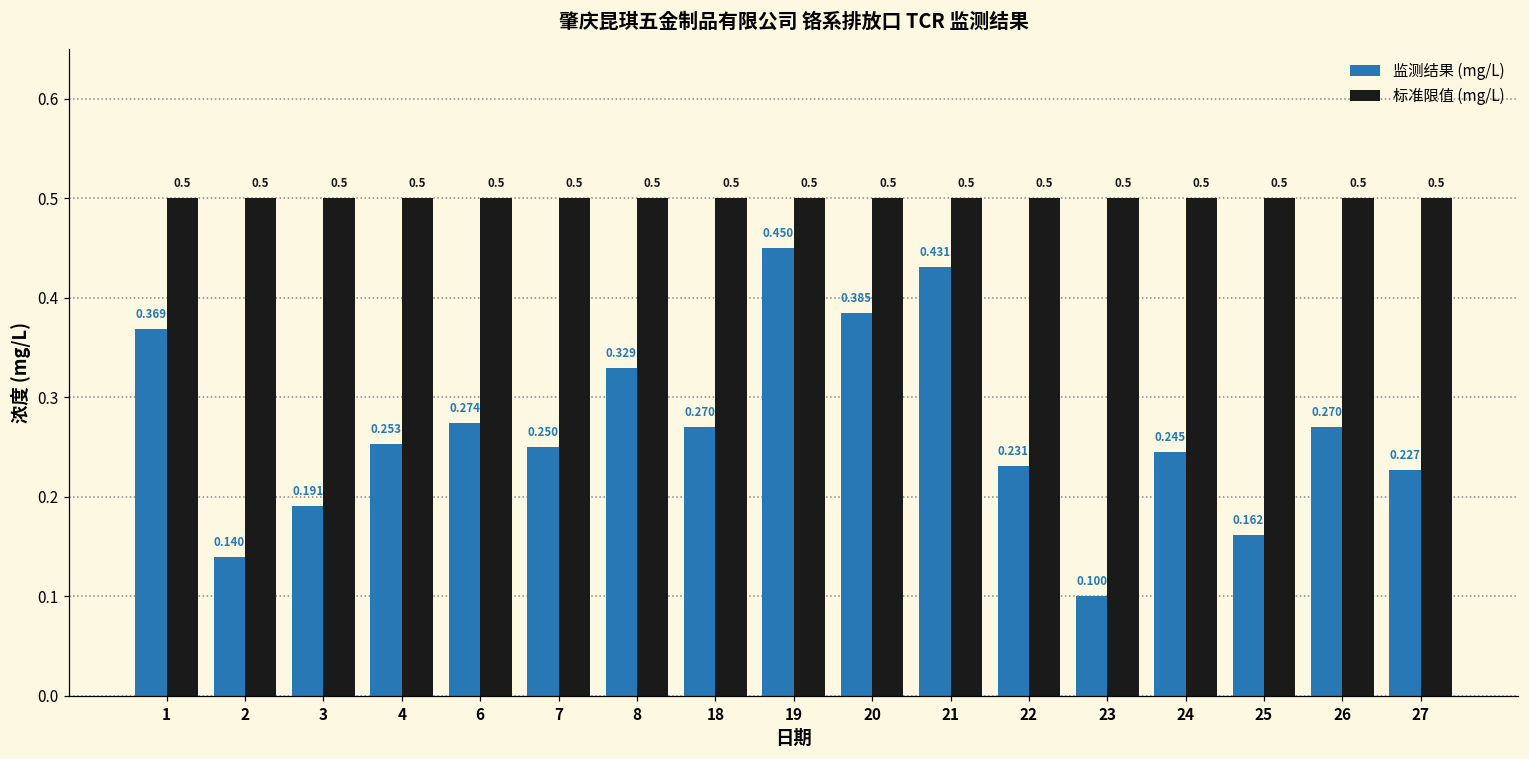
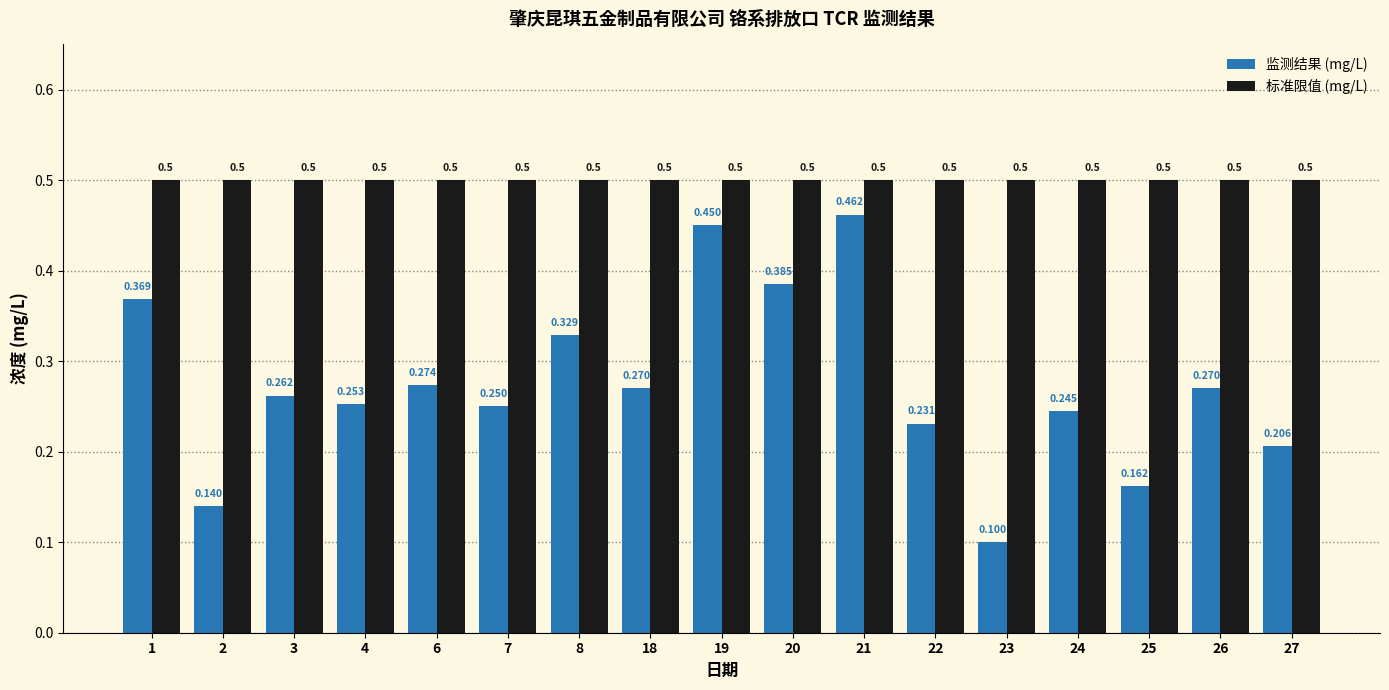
  {
    "监测结果 (mg/L)": {
      "1": 0.369,
      "2": 0.140,
-     "3": 0.191,
+     "3": 0.262,
      "4": 0.253,
      "6": 0.274,
      "7": 0.250,
      "8": 0.329,
      "18": 0.270,
      "19": 0.450,
      "20": 0.385,
-     "21": 0.431,
+     "21": 0.462,
      "22": 0.231,
      "23": 0.100,
      "24": 0.245,
      "25": 0.162,
      "26": 0.270,
-     "27": 0.227
+     "27": 0.206
    },
    "标准限值 (mg/L)": {
      "1": 0.5,
      "2": 0.5,
      "3": 0.5,
      "4": 0.5,
      "6": 0.5,
      "7": 0.5,
      "8": 0.5,
      "18": 0.5,
      "19": 0.5,
      "20": 0.5,
      "21": 0.5,
      "22": 0.5,
      "23": 0.5,
      "24": 0.5,
      "25": 0.5,
      "26": 0.5,
      "27": 0.5
    }
  }
